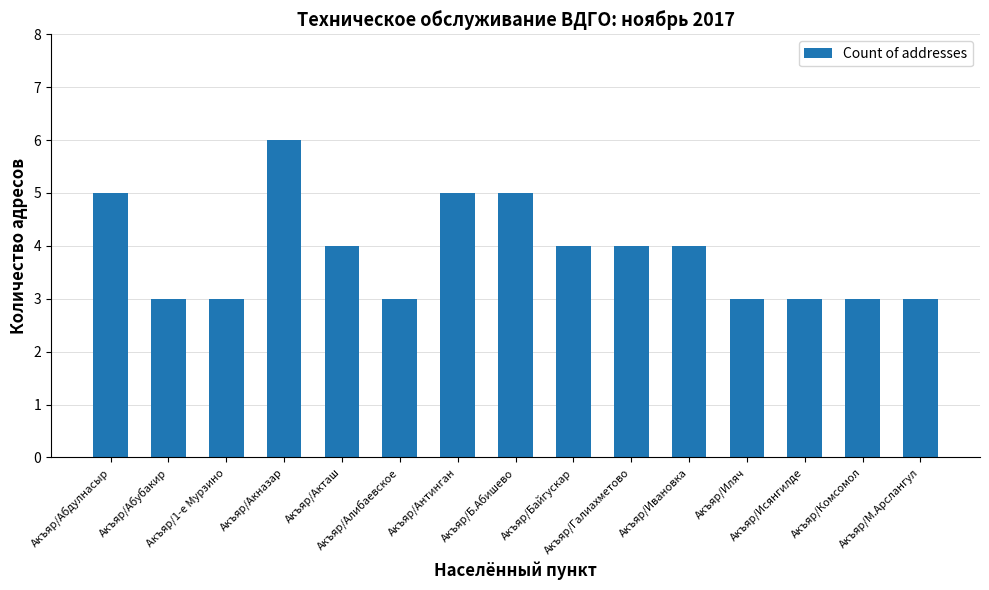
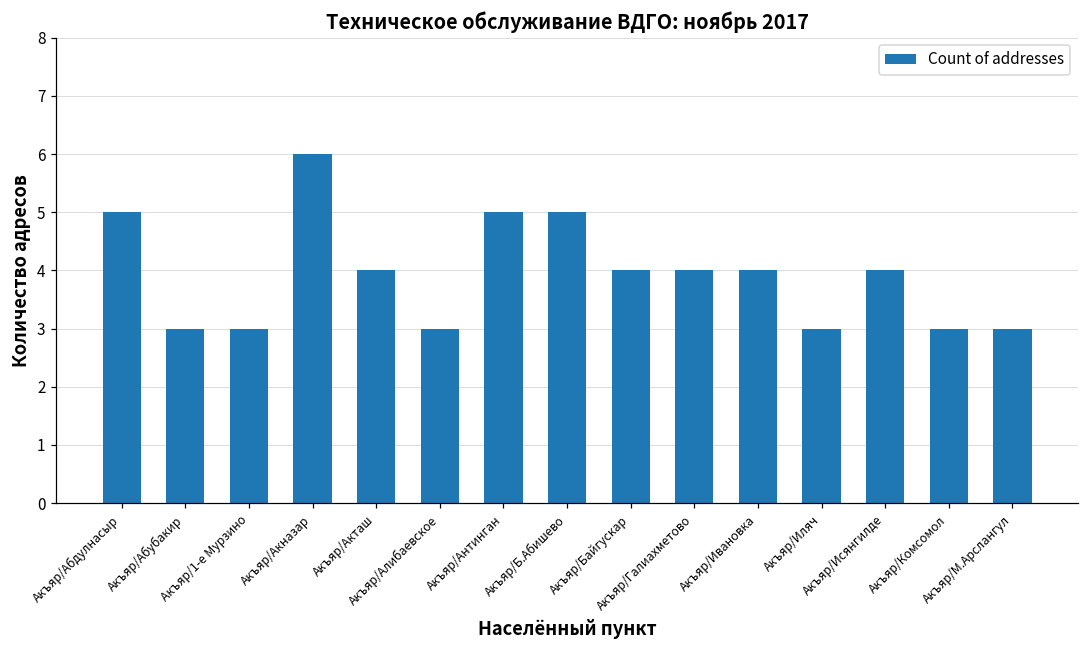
  {
    "Акъяр/Абдулнасыр": 5,
    "Акъяр/Абубакир": 3,
    "Акъяр/1-е Мурзино": 3,
    "Акъяр/Акназар": 6,
    "Акъяр/Акташ": 4,
    "Акъяр/Алибаевское": 3,
    "Акъяр/Антинган": 5,
    "Акъяр/Б.Абишево": 5,
    "Акъяр/Байгускар": 4,
    "Акъяр/Галиахметово": 4,
    "Акъяр/Ивановка": 4,
    "Акъяр/Иляч": 3,
-   "Акъяр/Исянгилде": 3,
+   "Акъяр/Исянгилде": 4,
    "Акъяр/Комсомол": 3,
    "Акъяр/М.Арслангул": 3
  }
